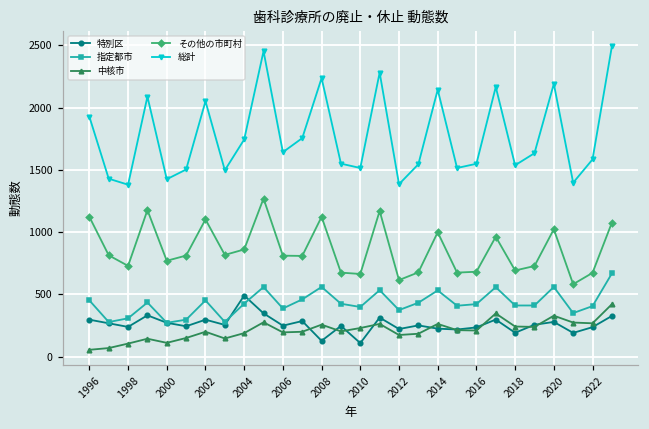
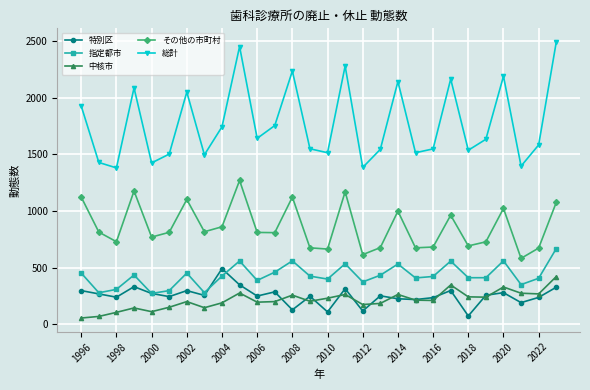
  {
    "特別区": {
      "1996": 300,
      "1998": 240,
      "2002": 300,
      "2004": 490,
      "2006": 250,
      "2008": 130,
      "2010": 110,
-     "2012": 220,
+     "2012": 120,
      "2014": 230,
      "2016": 240,
-     "2018": 190,
+     "2018": 70,
      "2020": 280,
      "2022": 240
    }
  }
